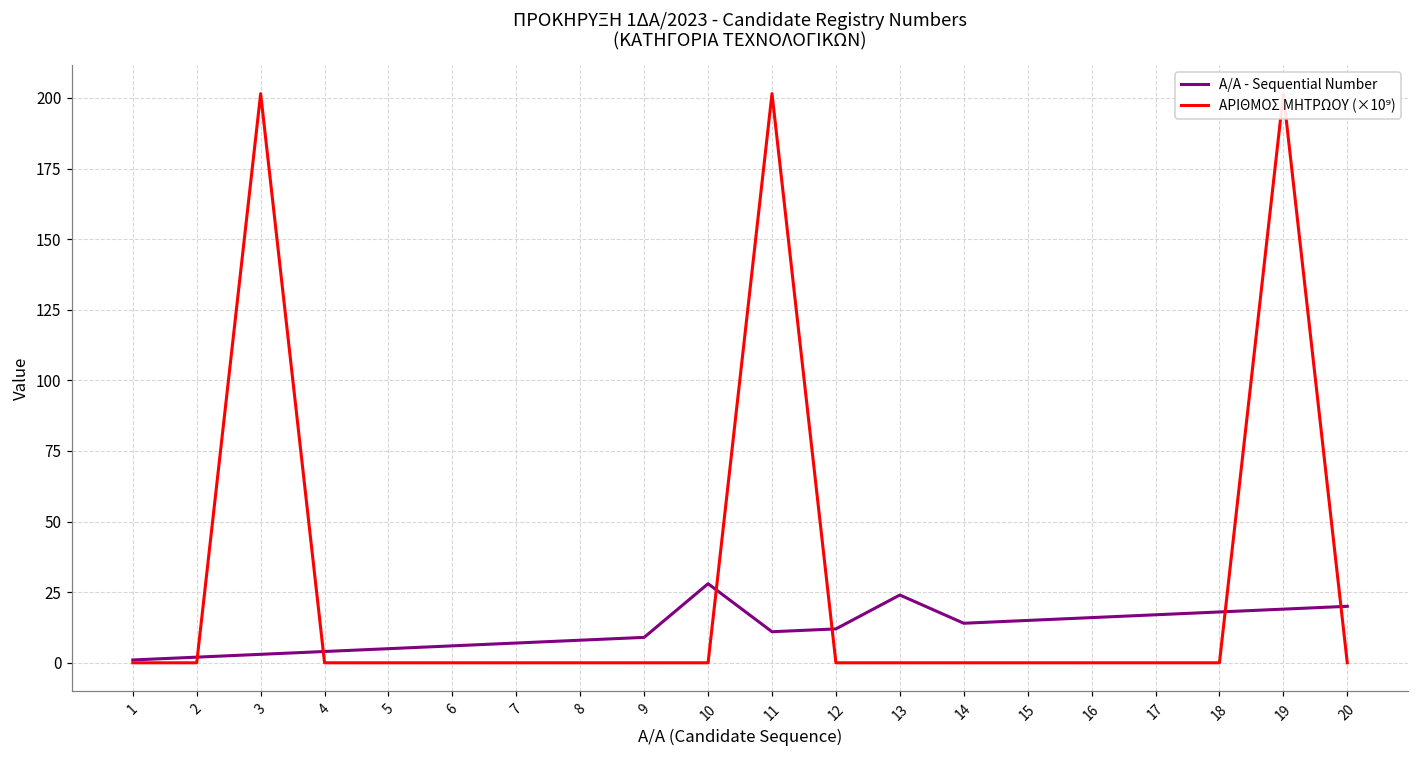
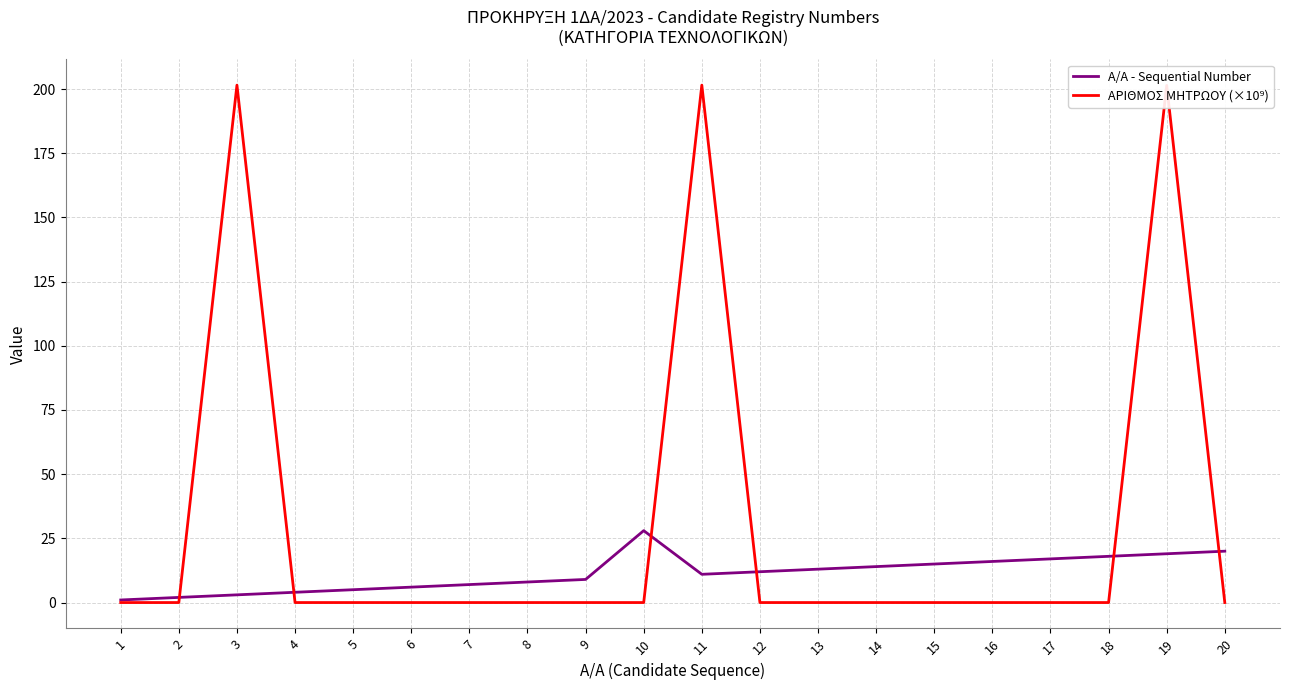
  {
    "Α/Α - Sequential Number": {
      "2": 2,
      "3": 3,
      "4": 4,
      "5": 5,
      "6": 6,
      "7": 7,
      "8": 8,
      "9": 9,
      "10": 28,
      "11": 11,
      "12": 12,
-     "13": 24,
+     "13": 13,
      "14": 14,
      "15": 15,
      "16": 16,
      "17": 17,
      "18": 18,
      "19": 19,
      "20": 20
    },
    "ΑΡΙΘΜΟΣ ΜΗΤΡΩΟΥ (×10⁹)": {
      "2": 0,
      "3": 202,
      "4": 0,
      "5": 0,
      "6": 0,
      "7": 0,
      "8": 0,
      "9": 0,
      "10": 0,
      "11": 202,
      "12": 0,
      "13": 0,
      "14": 0,
      "15": 0,
      "16": 0,
      "17": 0,
      "18": 0,
      "20": 0
    }
  }
